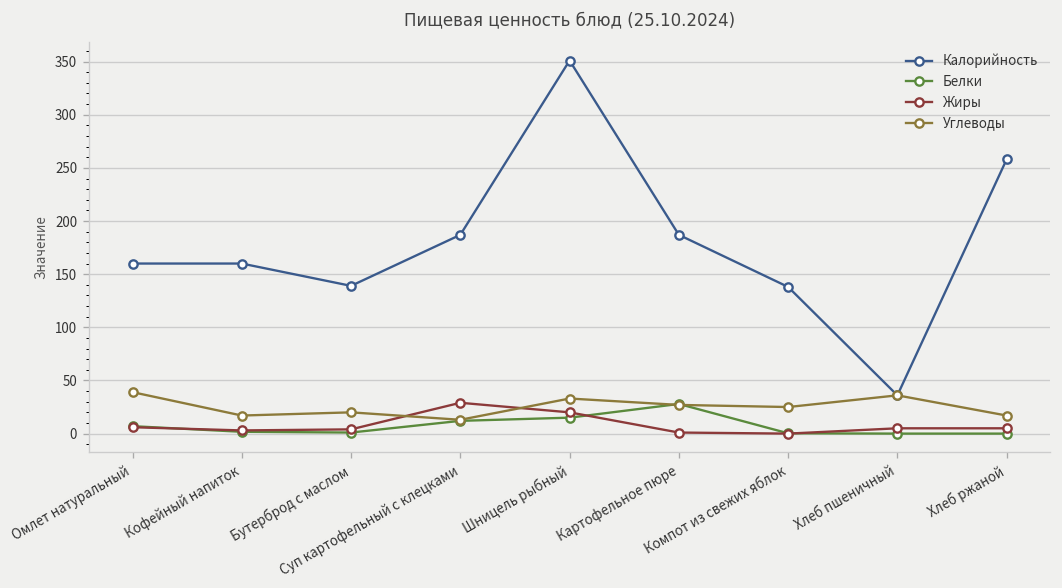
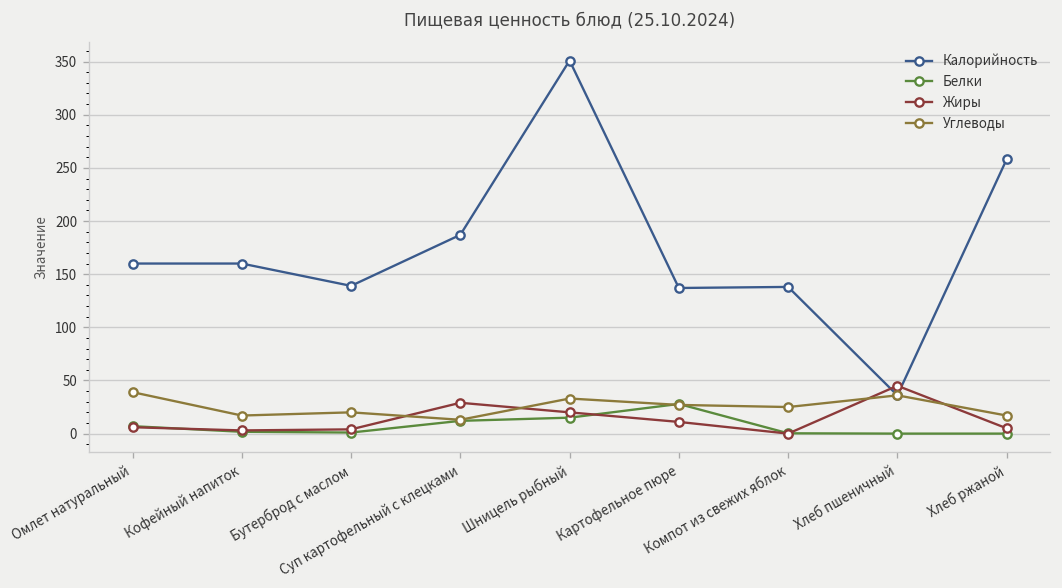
  {
    "Калорийность": {
      "Омлет натуральный": 160,
      "Кофейный напиток": 160,
      "Бутерброд с маслом": 140,
      "Суп картофельный с клецками": 190,
      "Шницель рыбный": 350,
-     "Картофельное пюре": 190,
+     "Картофельное пюре": 140,
      "Компот из свежих яблок": 140,
      "Хлеб ржаной": 260
    },
    "Жиры": {
      "Бутерброд с маслом": 0,
      "Суп картофельный с клецками": 30,
      "Шницель рыбный": 20,
-     "Картофельное пюре": 0,
-     "Хлеб пшеничный": 10,
+     "Картофельное пюре": 10,
+     "Хлеб пшеничный": 50,
      "Хлеб ржаной": 10
    }
  }
